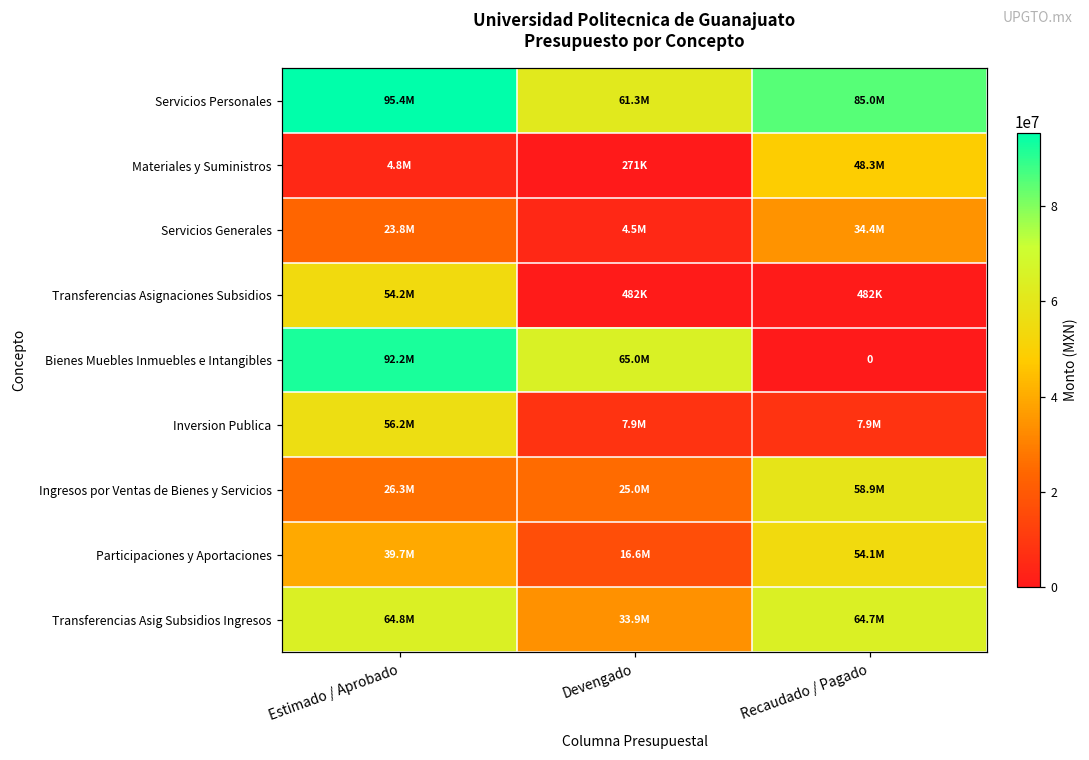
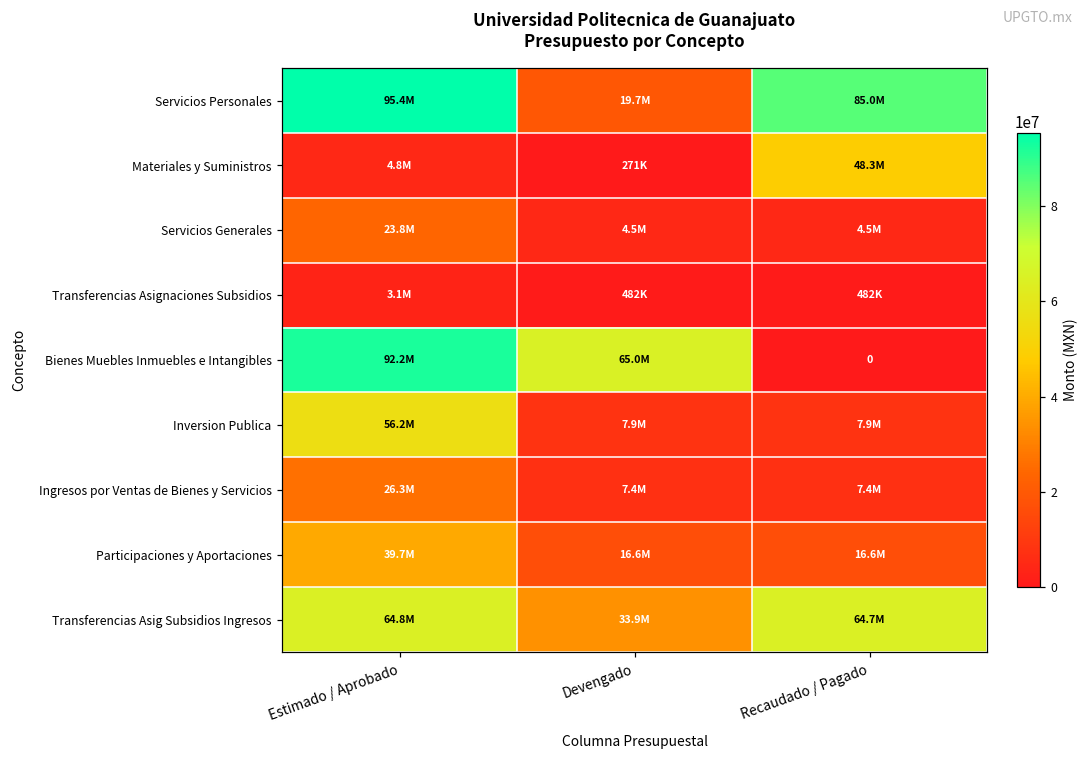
  {
    "Servicios Personales": {
      "Estimado / Aprobado": "95.4M",
-     "Devengado": "61.3M",
+     "Devengado": "19.7M",
      "Recaudado / Pagado": "85.0M"
    },
    "Materiales y Suministros": {
      "Estimado / Aprobado": "4.8M",
      "Devengado": "271K",
      "Recaudado / Pagado": "48.3M"
    },
    "Servicios Generales": {
      "Estimado / Aprobado": "23.8M",
      "Devengado": "4.5M",
-     "Recaudado / Pagado": "34.4M"
+     "Recaudado / Pagado": "4.5M"
    },
    "Transferencias Asignaciones Subsidios": {
-     "Estimado / Aprobado": "54.2M",
+     "Estimado / Aprobado": "3.1M",
      "Devengado": "482K",
      "Recaudado / Pagado": "482K"
    },
    "Bienes Muebles Inmuebles e Intangibles": {
      "Estimado / Aprobado": "92.2M",
      "Devengado": "65.0M",
      "Recaudado / Pagado": "0"
    },
    "Inversion Publica": {
      "Estimado / Aprobado": "56.2M",
      "Devengado": "7.9M",
      "Recaudado / Pagado": "7.9M"
    },
    "Ingresos por Ventas de Bienes y Servicios": {
      "Estimado / Aprobado": "26.3M",
-     "Devengado": "25.0M",
-     "Recaudado / Pagado": "58.9M"
+     "Devengado": "7.4M",
+     "Recaudado / Pagado": "7.4M"
    },
    "Participaciones y Aportaciones": {
      "Estimado / Aprobado": "39.7M",
      "Devengado": "16.6M",
-     "Recaudado / Pagado": "54.1M"
+     "Recaudado / Pagado": "16.6M"
    },
    "Transferencias Asig Subsidios Ingresos": {
      "Estimado / Aprobado": "64.8M",
      "Devengado": "33.9M",
      "Recaudado / Pagado": "64.7M"
    }
  }
